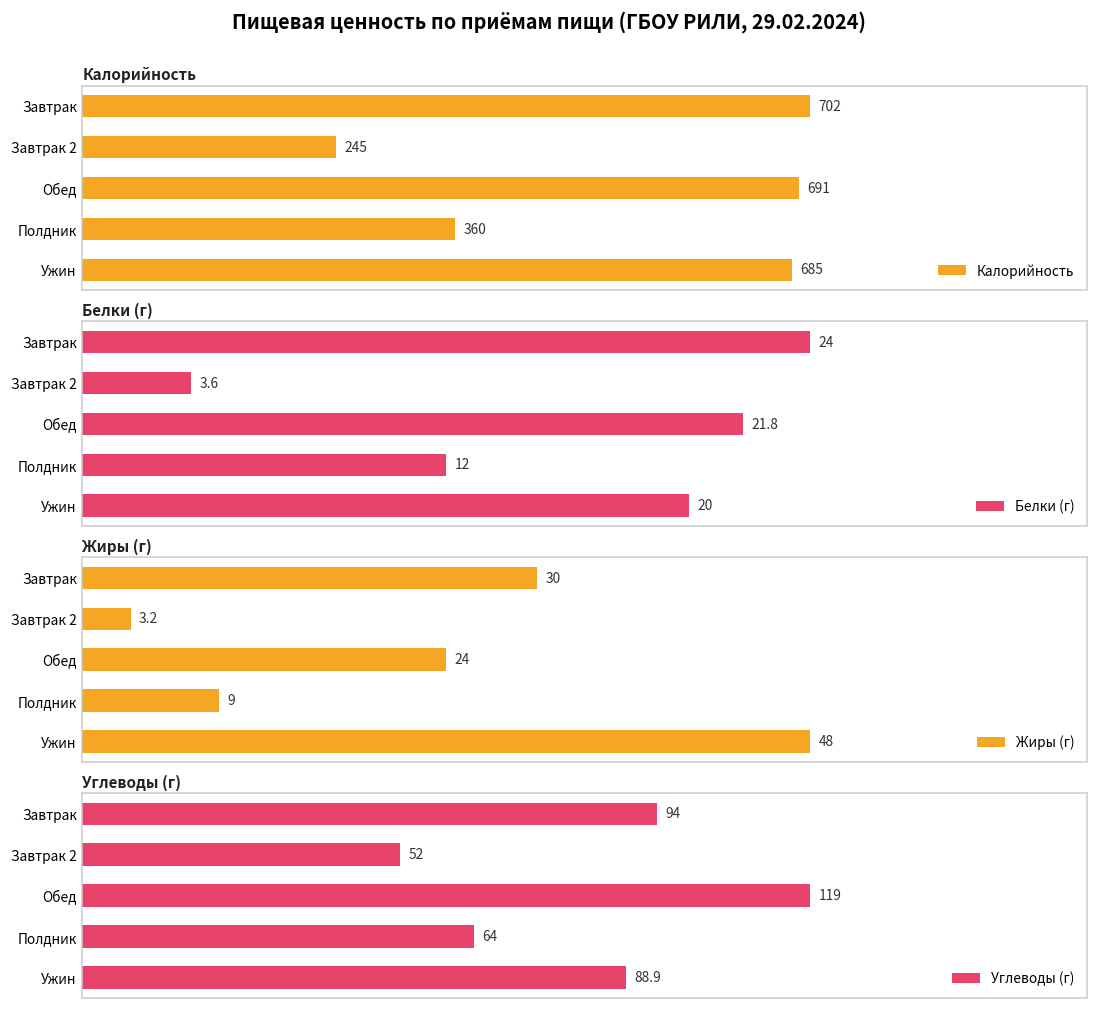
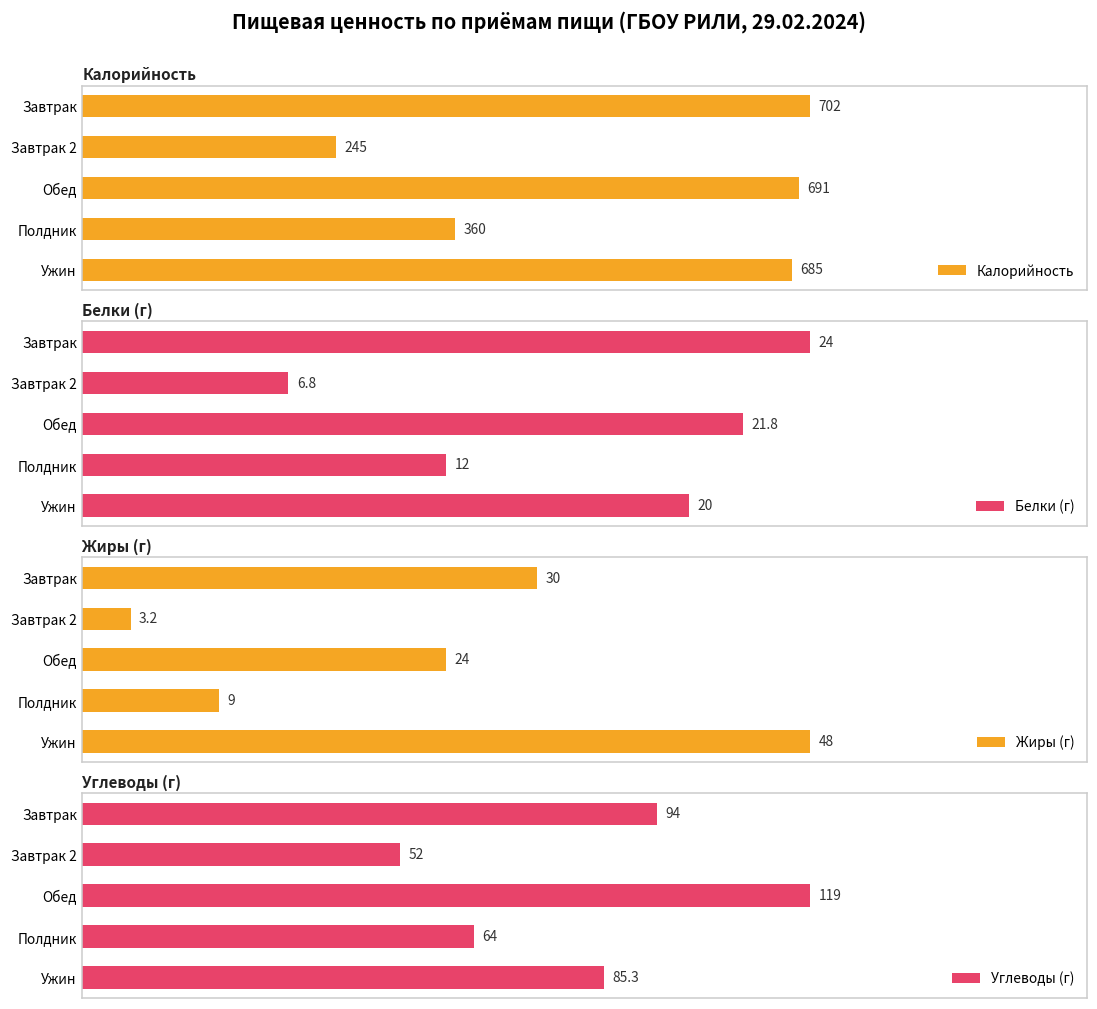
  {
    "Калорийность": {
      "Завтрак": 702,
      "Завтрак 2": 245,
      "Обед": 691,
      "Полдник": 360,
      "Ужин": 685
    },
    "Белки (г)": {
      "Завтрак": 24,
-     "Завтрак 2": 3.6,
+     "Завтрак 2": 6.8,
      "Обед": 21.8,
      "Полдник": 12,
      "Ужин": 20
    },
    "Жиры (г)": {
      "Завтрак": 30,
      "Завтрак 2": 3.2,
      "Обед": 24,
      "Полдник": 9,
      "Ужин": 48
    },
    "Углеводы (г)": {
      "Завтрак": 94,
      "Завтрак 2": 52,
      "Обед": 119,
      "Полдник": 64,
-     "Ужин": 88.9
+     "Ужин": 85.3
    }
  }
